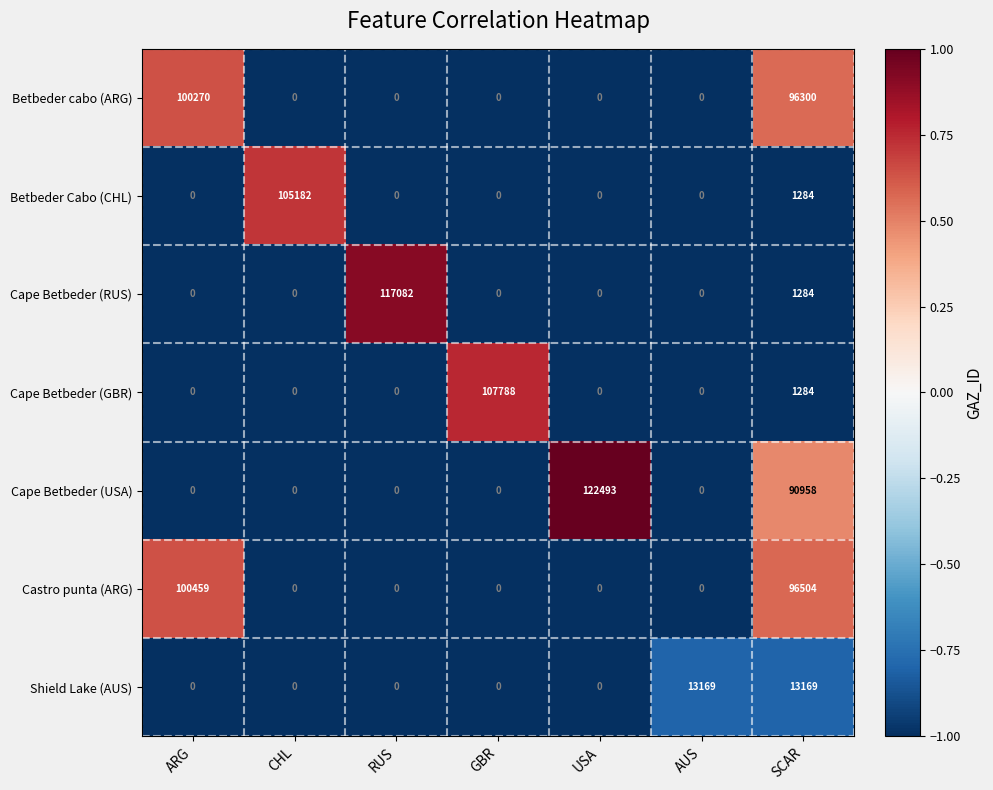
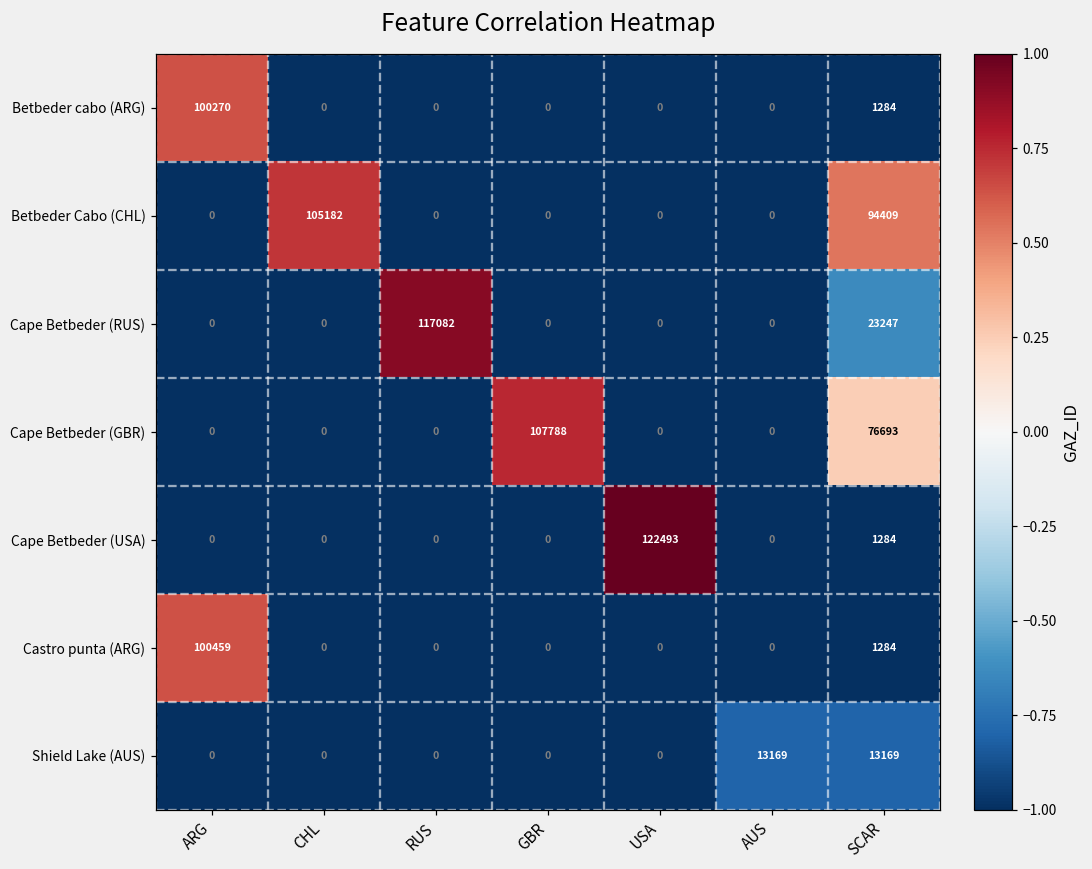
  {
    "Betbeder cabo (ARG)": {
      "ARG": 100270,
      "CHL": 0,
      "RUS": 0,
      "GBR": 0,
      "USA": 0,
      "AUS": 0,
-     "SCAR": 96300
+     "SCAR": 1284
    },
    "Betbeder Cabo (CHL)": {
      "ARG": 0,
      "CHL": 105182,
      "RUS": 0,
      "GBR": 0,
      "USA": 0,
      "AUS": 0,
-     "SCAR": 1284
+     "SCAR": 94409
    },
    "Cape Betbeder (RUS)": {
      "ARG": 0,
      "CHL": 0,
      "RUS": 117082,
      "GBR": 0,
      "USA": 0,
      "AUS": 0,
-     "SCAR": 1284
+     "SCAR": 23247
    },
    "Cape Betbeder (GBR)": {
      "ARG": 0,
      "CHL": 0,
      "RUS": 0,
      "GBR": 107788,
      "USA": 0,
      "AUS": 0,
-     "SCAR": 1284
+     "SCAR": 76693
    },
    "Cape Betbeder (USA)": {
      "ARG": 0,
      "CHL": 0,
      "RUS": 0,
      "GBR": 0,
      "USA": 122493,
      "AUS": 0,
-     "SCAR": 90958
+     "SCAR": 1284
    },
    "Castro punta (ARG)": {
      "ARG": 100459,
      "CHL": 0,
      "RUS": 0,
      "GBR": 0,
      "USA": 0,
      "AUS": 0,
-     "SCAR": 96504
+     "SCAR": 1284
    },
    "Shield Lake (AUS)": {
      "ARG": 0,
      "CHL": 0,
      "RUS": 0,
      "GBR": 0,
      "USA": 0,
      "AUS": 13169,
      "SCAR": 13169
    }
  }
